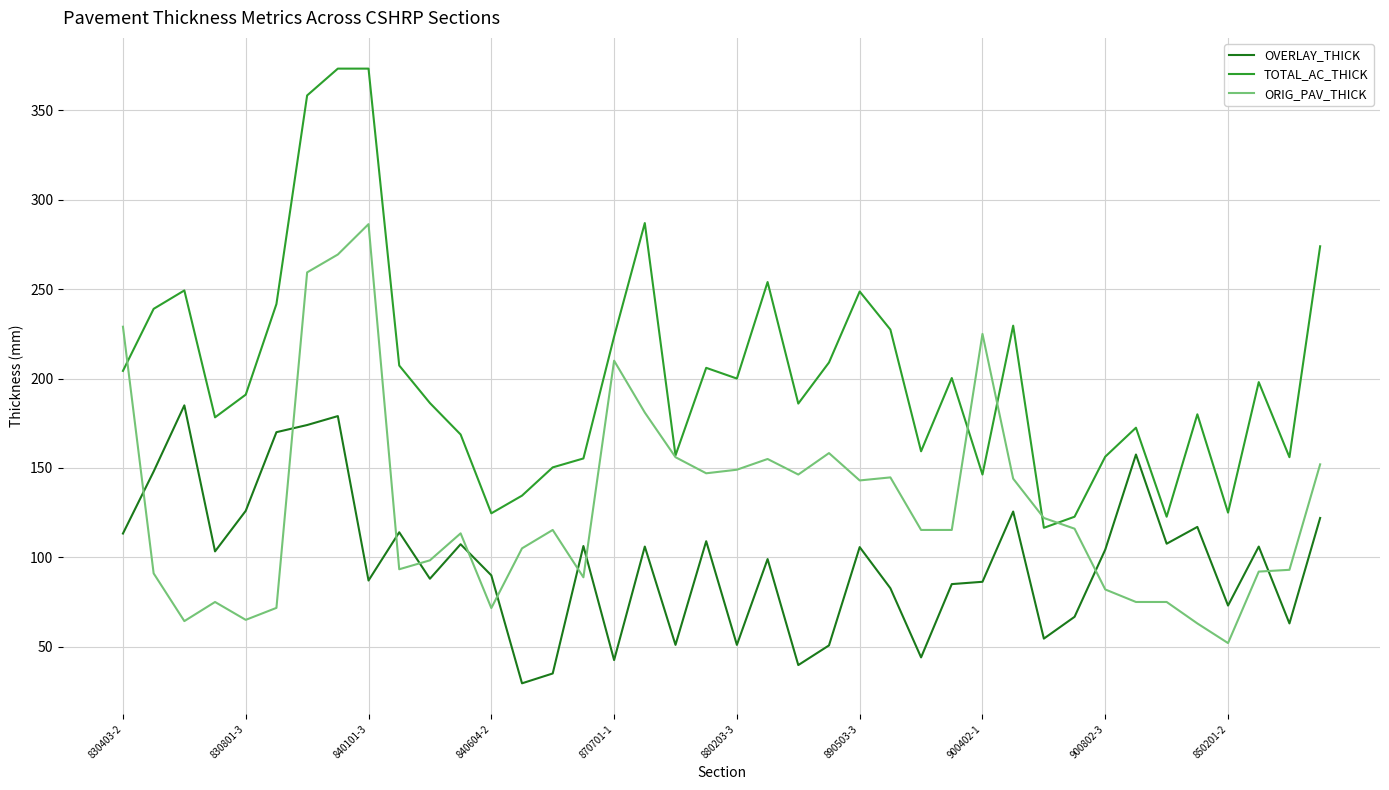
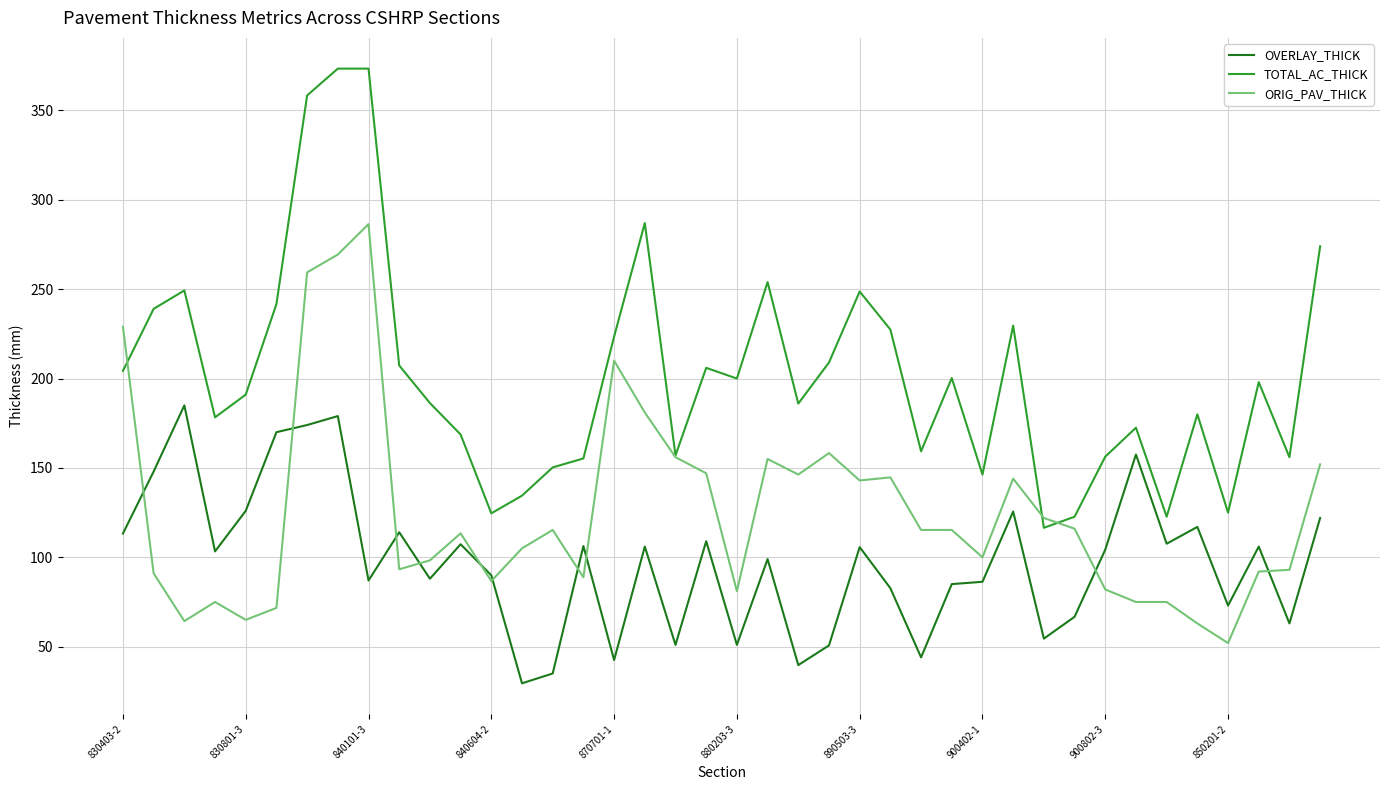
  {
    "ORIG_PAV_THICK": {
      "830403-2": 229,
      "830801-3": 65,
      "840101-3": 286,
-     "840604-2": 72,
+     "840604-2": 87,
      "870701-1": 210,
-     "880203-3": 149,
+     "880203-3": 81,
      "890503-3": 143,
-     "900402-1": 225,
+     "900402-1": 100,
      "900802-3": 82,
      "850201-2": 52
    }
  }
